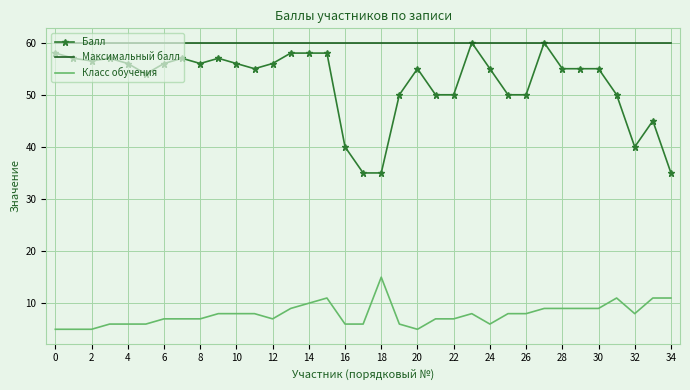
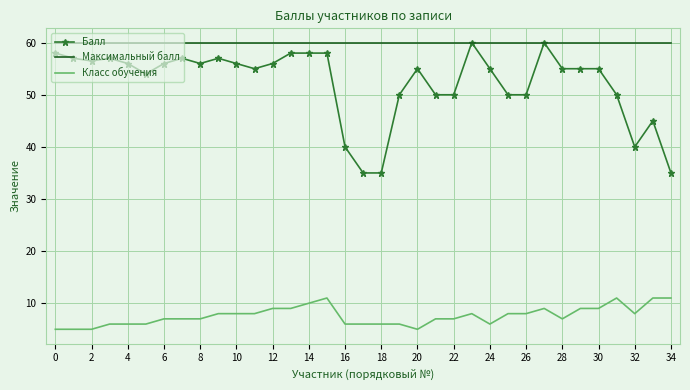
  {
    "Класс обучения": {
      "0": 5,
      "2": 5,
      "4": 6,
      "6": 7,
      "8": 7,
      "10": 8,
-     "12": 7,
+     "12": 9,
      "14": 10,
      "16": 6,
-     "18": 15,
+     "18": 6,
      "20": 5,
      "22": 7,
      "24": 6,
      "26": 8,
-     "28": 9,
+     "28": 7,
      "30": 9,
      "32": 8,
      "34": 11
    }
  }
